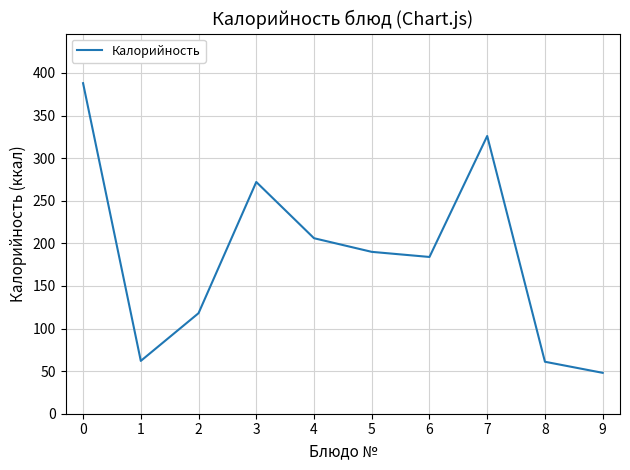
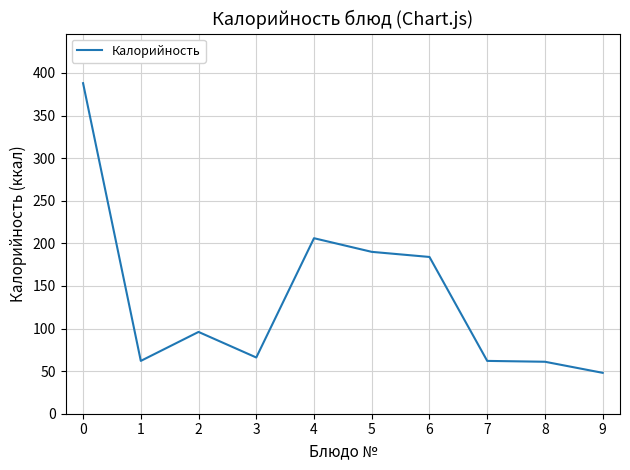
  {
    "0": 390,
    "1": 60,
-   "2": 120,
-   "3": 270,
+   "2": 100,
+   "3": 70,
    "4": 210,
    "5": 190,
    "6": 180,
-   "7": 330,
+   "7": 60,
    "8": 60,
    "9": 50
  }
